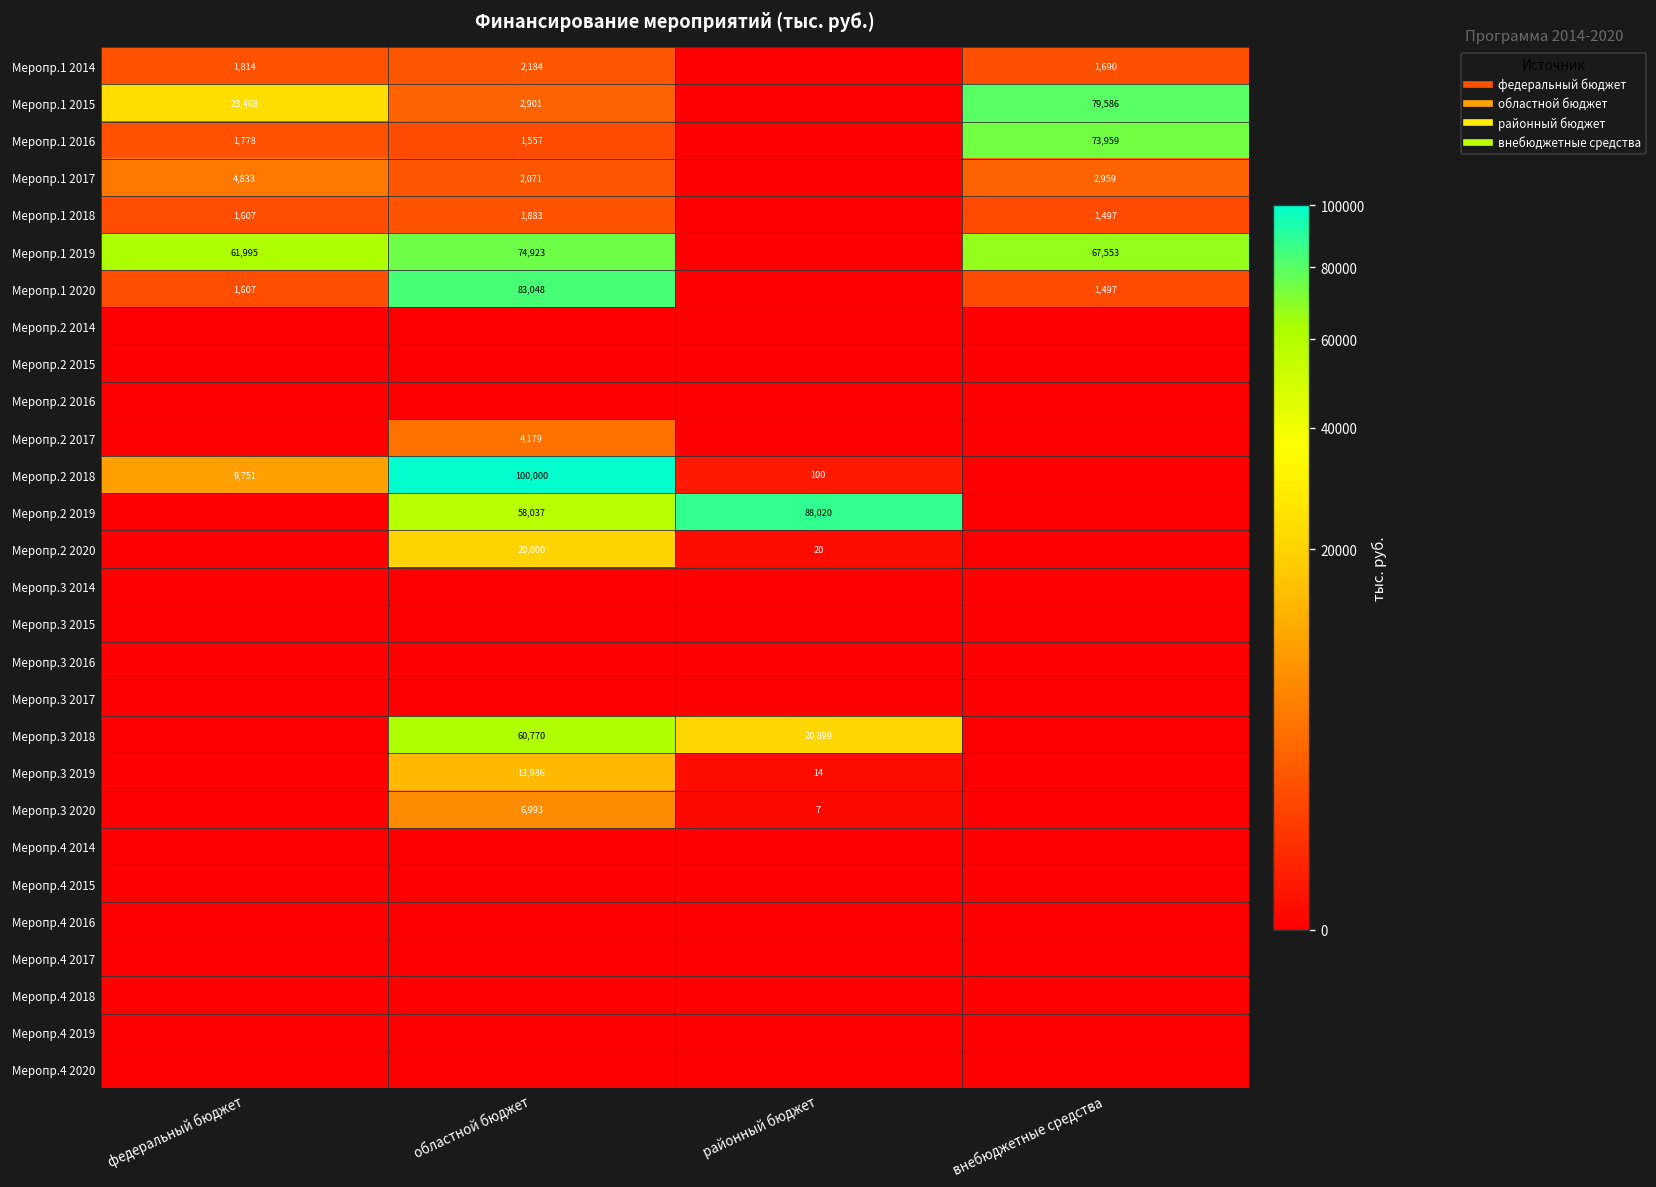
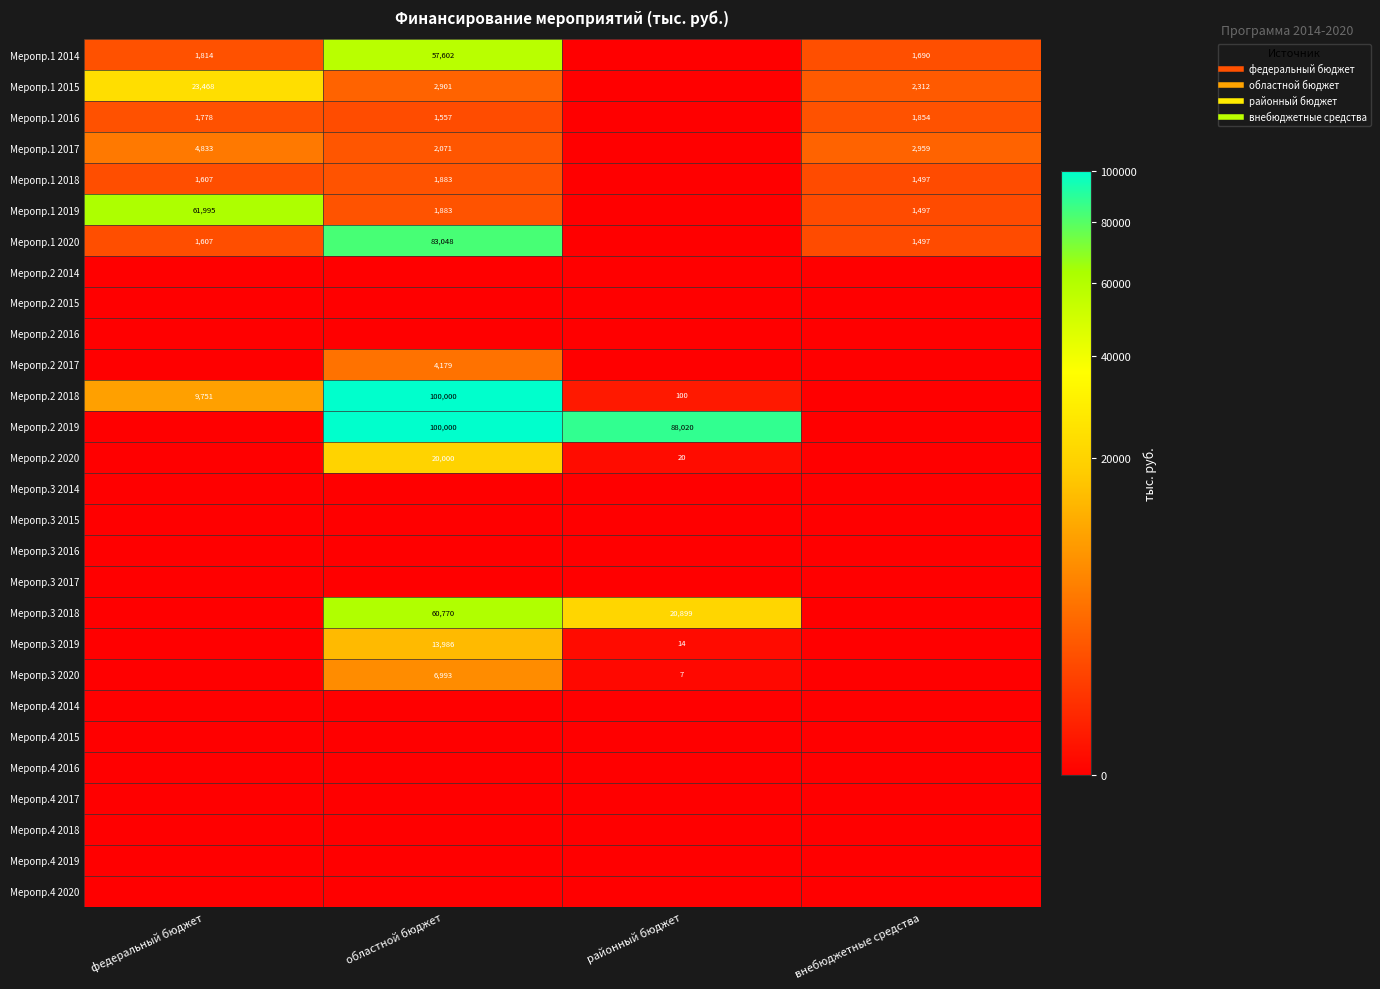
  {
    "Меропр.1 2014": {
      "федеральный бюджет": "1,814",
-     "областной бюджет": "2,184",
+     "областной бюджет": "57,602",
      "внебюджетные средства": "1,690"
    },
    "Меропр.1 2015": {
      "федеральный бюджет": "23,468",
      "областной бюджет": "2,901",
-     "внебюджетные средства": "79,586"
+     "внебюджетные средства": "2,312"
    },
    "Меропр.1 2016": {
      "федеральный бюджет": "1,778",
      "областной бюджет": "1,557",
-     "внебюджетные средства": "73,959"
+     "внебюджетные средства": "1,854"
    },
    "Меропр.1 2017": {
      "федеральный бюджет": "4,833",
      "областной бюджет": "2,071",
      "внебюджетные средства": "2,959"
    },
    "Меропр.1 2018": {
      "федеральный бюджет": "1,607",
      "областной бюджет": "1,883",
      "внебюджетные средства": "1,497"
    },
    "Меропр.1 2019": {
      "федеральный бюджет": "61,995",
-     "областной бюджет": "74,923",
-     "внебюджетные средства": "67,553"
+     "областной бюджет": "1,883",
+     "внебюджетные средства": "1,497"
    },
    "Меропр.1 2020": {
      "федеральный бюджет": "1,607",
      "областной бюджет": "83,048",
      "внебюджетные средства": "1,497"
    },
    "Меропр.2 2017": {
      "областной бюджет": "4,179"
    },
    "Меропр.2 2018": {
      "федеральный бюджет": "9,751",
      "областной бюджет": "100,000",
      "районный бюджет": "100"
    },
    "Меропр.2 2019": {
-     "областной бюджет": "58,037",
+     "областной бюджет": "100,000",
      "районный бюджет": "88,020"
    },
    "Меропр.2 2020": {
      "областной бюджет": "20,000",
      "районный бюджет": "20"
    },
    "Меропр.3 2018": {
      "областной бюджет": "60,770",
      "районный бюджет": "20,899"
    },
    "Меропр.3 2019": {
      "областной бюджет": "13,986",
      "районный бюджет": "14"
    },
    "Меропр.3 2020": {
      "областной бюджет": "6,993",
      "районный бюджет": "7"
    }
  }
